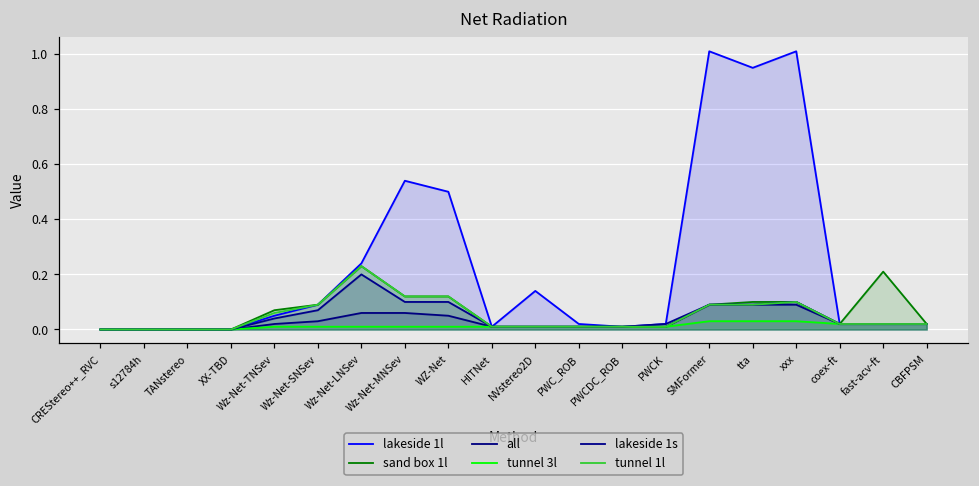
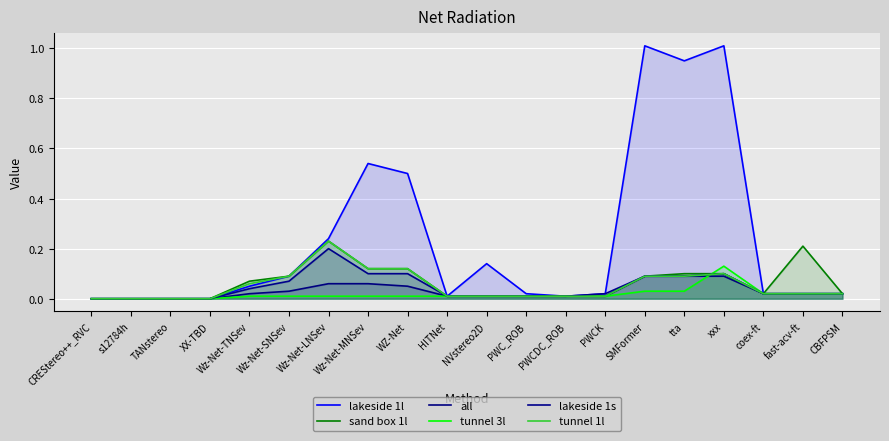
  {
    "lakeside 1l": {
      "Wz-Net-MNSev": 0.54,
      "WZ-Net": 0.50,
      "NVstereo2D": 0.14,
      "SMFormer": 1.01,
      "tta": 0.95,
      "xxx": 1.01
    },
    "sand box 1l": {
      "fast-acv-ft": 0.21
    },
    "tunnel 3l": {
      "Wz-Net-SNSev": 0.01,
      "Wz-Net-LNSev": 0.01,
      "Wz-Net-MNSev": 0.01,
      "WZ-Net": 0.01,
      "SMFormer": 0.03,
      "tta": 0.03,
-     "xxx": 0.03
+     "xxx": 0.13
    }
  }
